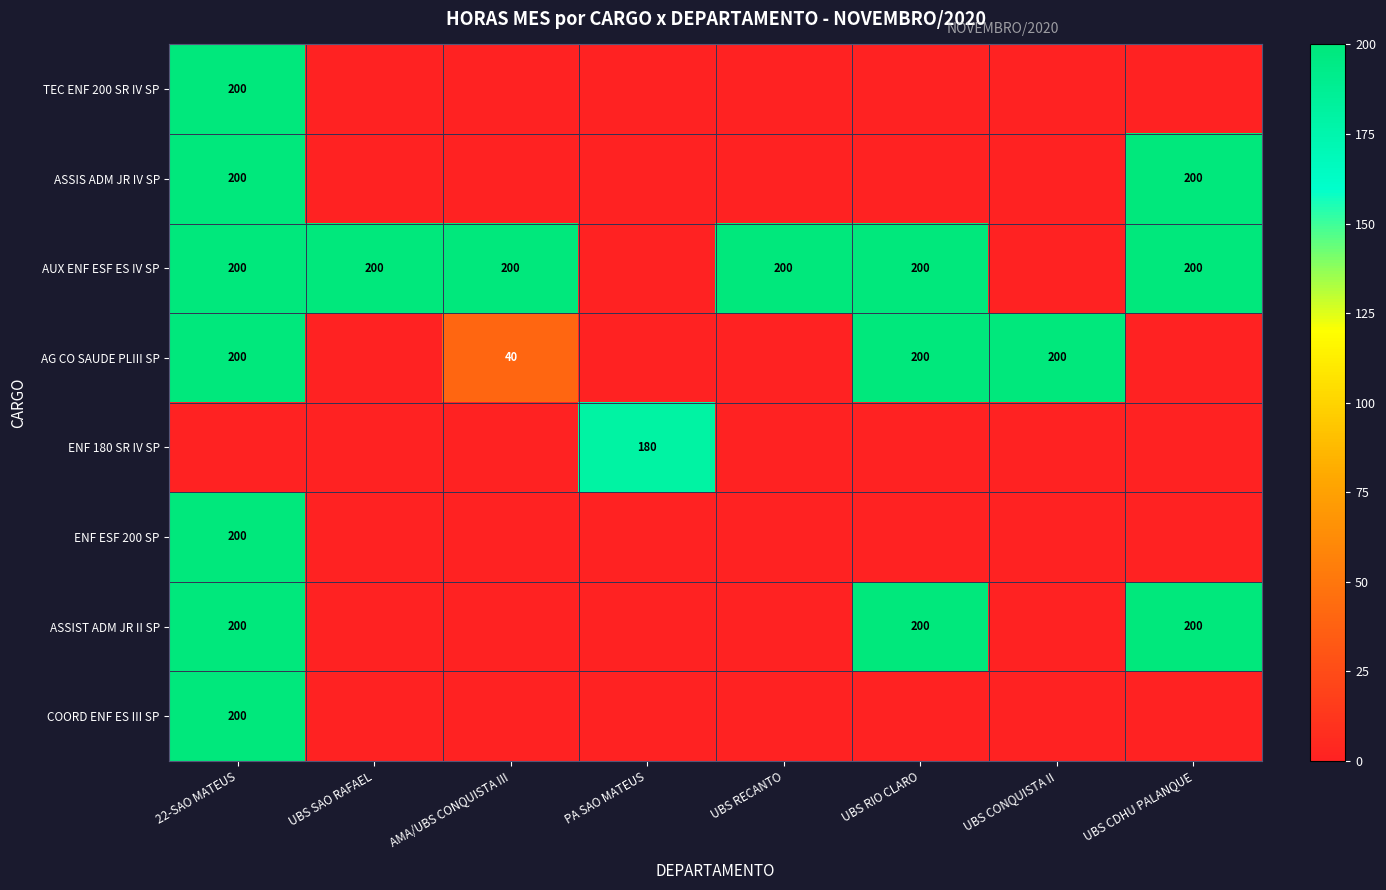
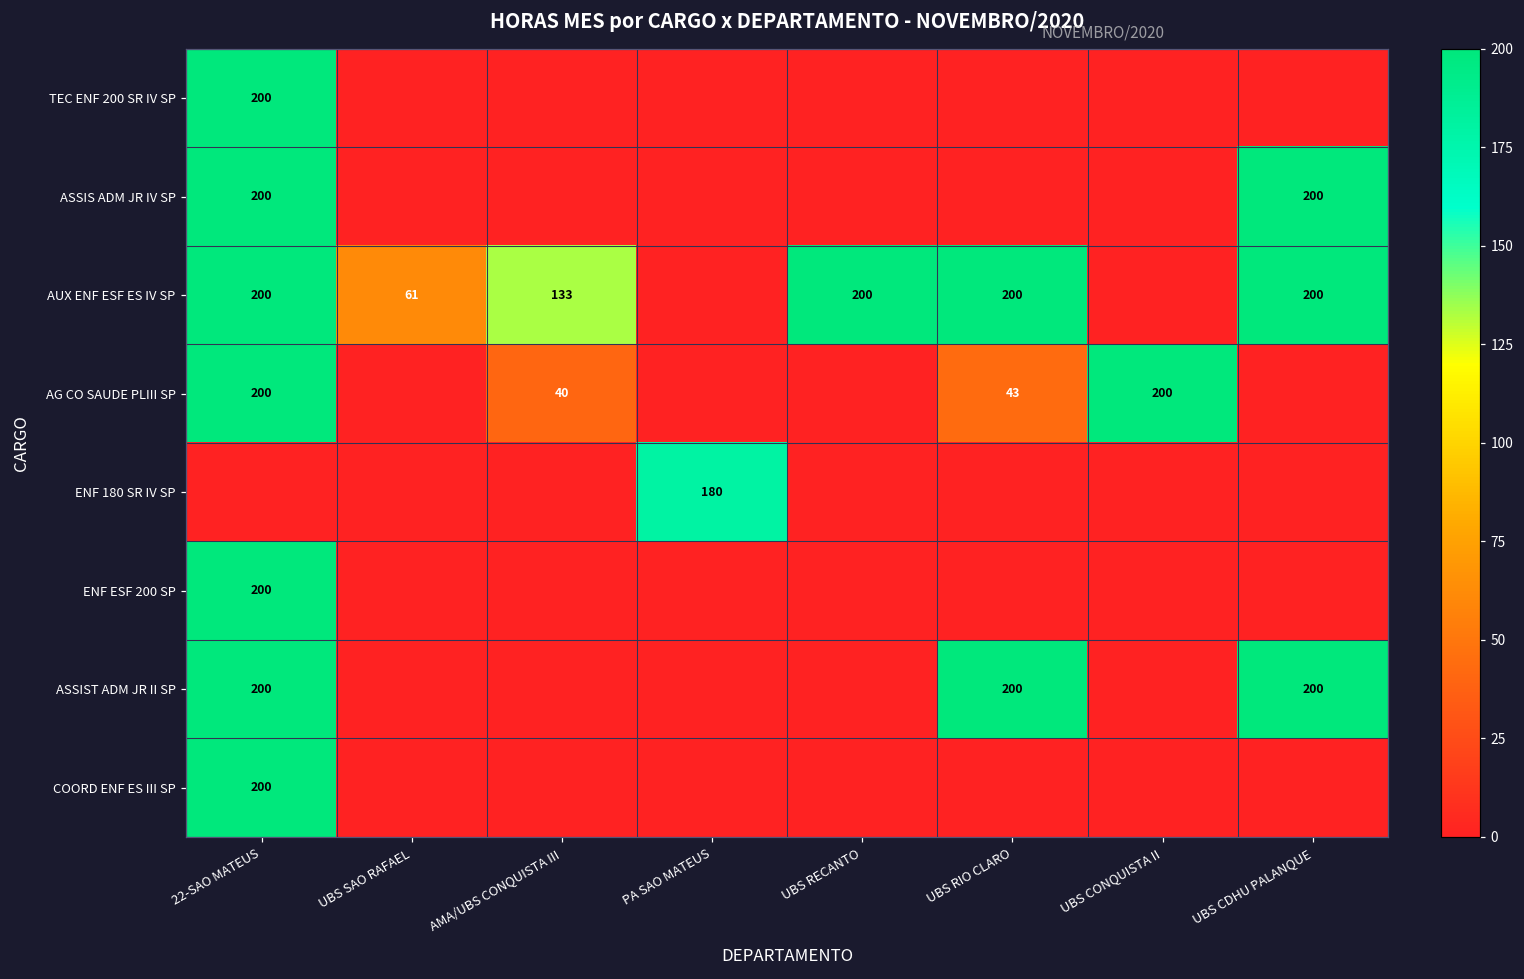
  {
    "TEC ENF 200 SR IV SP": {
      "22-SAO MATEUS": 200
    },
    "ASSIS ADM JR IV SP": {
      "22-SAO MATEUS": 200,
      "UBS CDHU PALANQUE": 200
    },
    "AUX ENF ESF ES IV SP": {
      "22-SAO MATEUS": 200,
-     "UBS SAO RAFAEL": 200,
-     "AMA/UBS CONQUISTA III": 200,
+     "UBS SAO RAFAEL": 61,
+     "AMA/UBS CONQUISTA III": 133,
      "UBS RECANTO": 200,
      "UBS RIO CLARO": 200,
      "UBS CDHU PALANQUE": 200
    },
    "AG CO SAUDE PLIII SP": {
      "22-SAO MATEUS": 200,
      "AMA/UBS CONQUISTA III": 40,
-     "UBS RIO CLARO": 200,
+     "UBS RIO CLARO": 43,
      "UBS CONQUISTA II": 200
    },
    "ENF 180 SR IV SP": {
      "PA SAO MATEUS": 180
    },
    "ENF ESF 200 SP": {
      "22-SAO MATEUS": 200
    },
    "ASSIST ADM JR II SP": {
      "22-SAO MATEUS": 200,
      "UBS RIO CLARO": 200,
      "UBS CDHU PALANQUE": 200
    },
    "COORD ENF ES III SP": {
      "22-SAO MATEUS": 200
    }
  }
